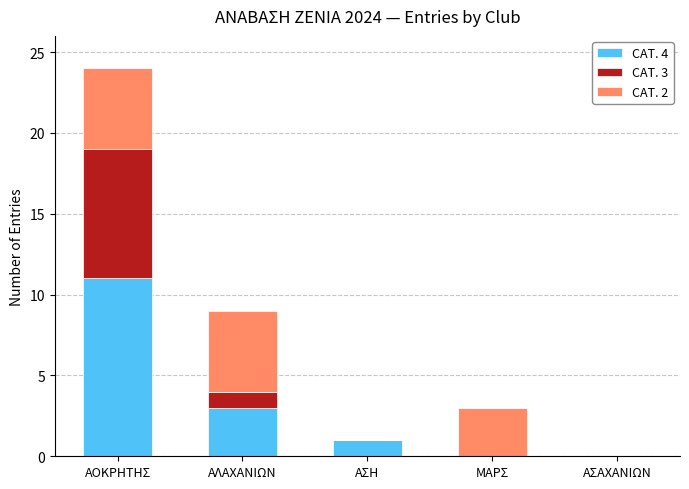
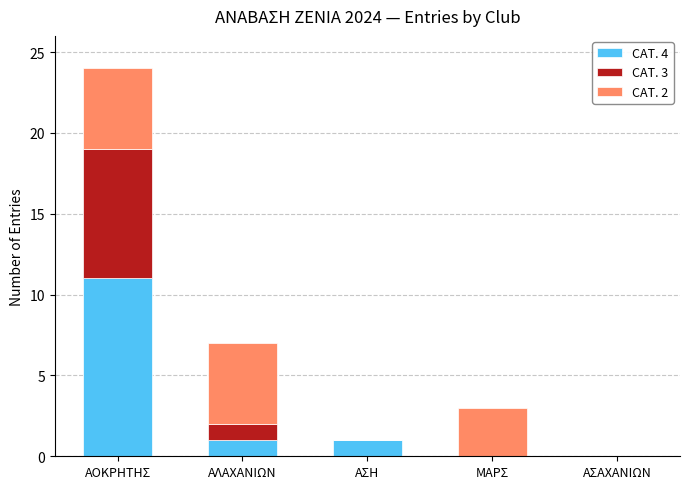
  {
    "CΑΤ. 4": {
      "ΑΟΚΡΗΤΗΣ": 11,
-     "ΑΛΑΧΑΝΙΩΝ": 3,
+     "ΑΛΑΧΑΝΙΩΝ": 1,
      "ΑΣΗ": 1,
      "ΜΑΡΣ": 0,
      "ΑΣΑΧΑΝΙΩΝ": 0
    }
  }
